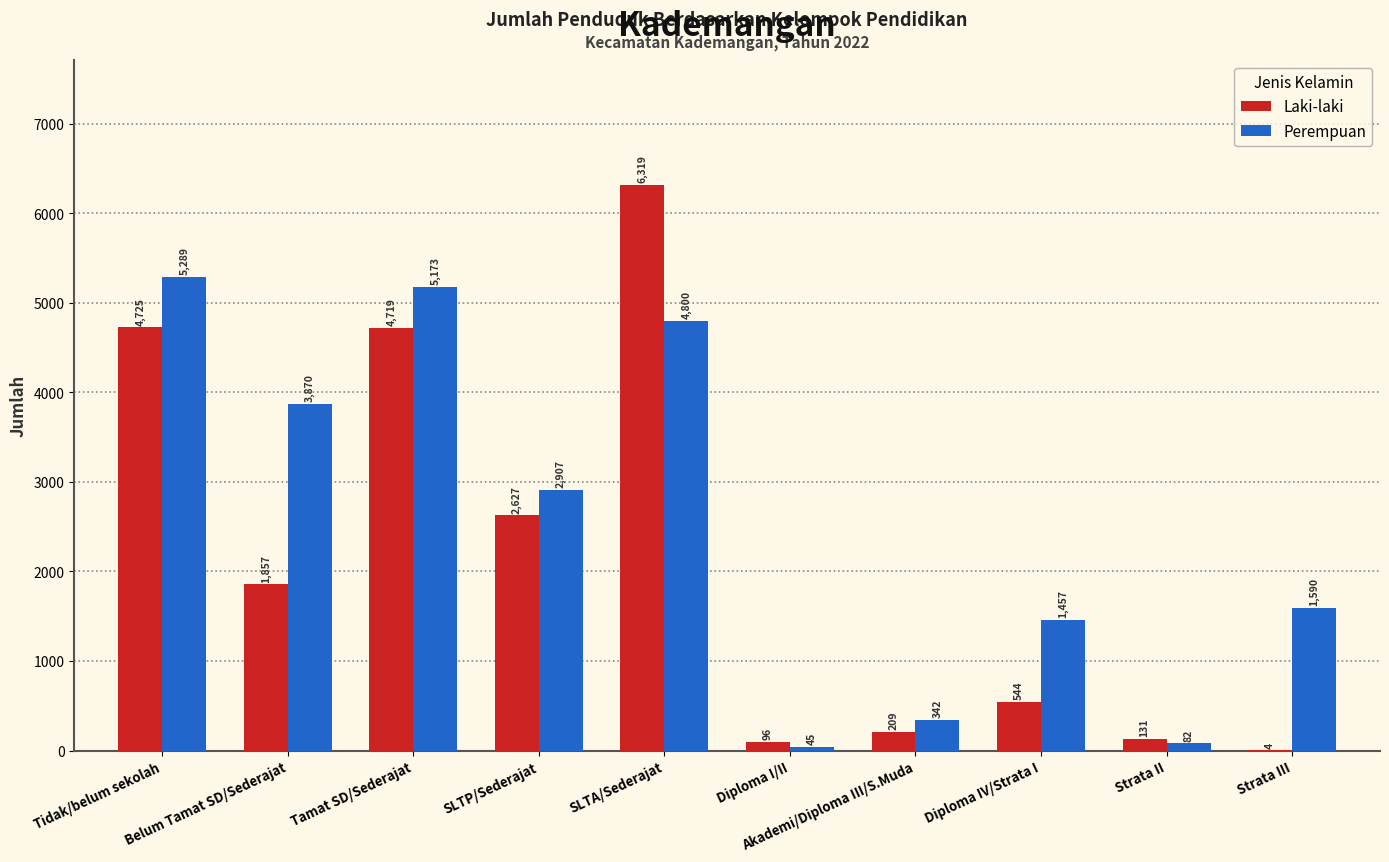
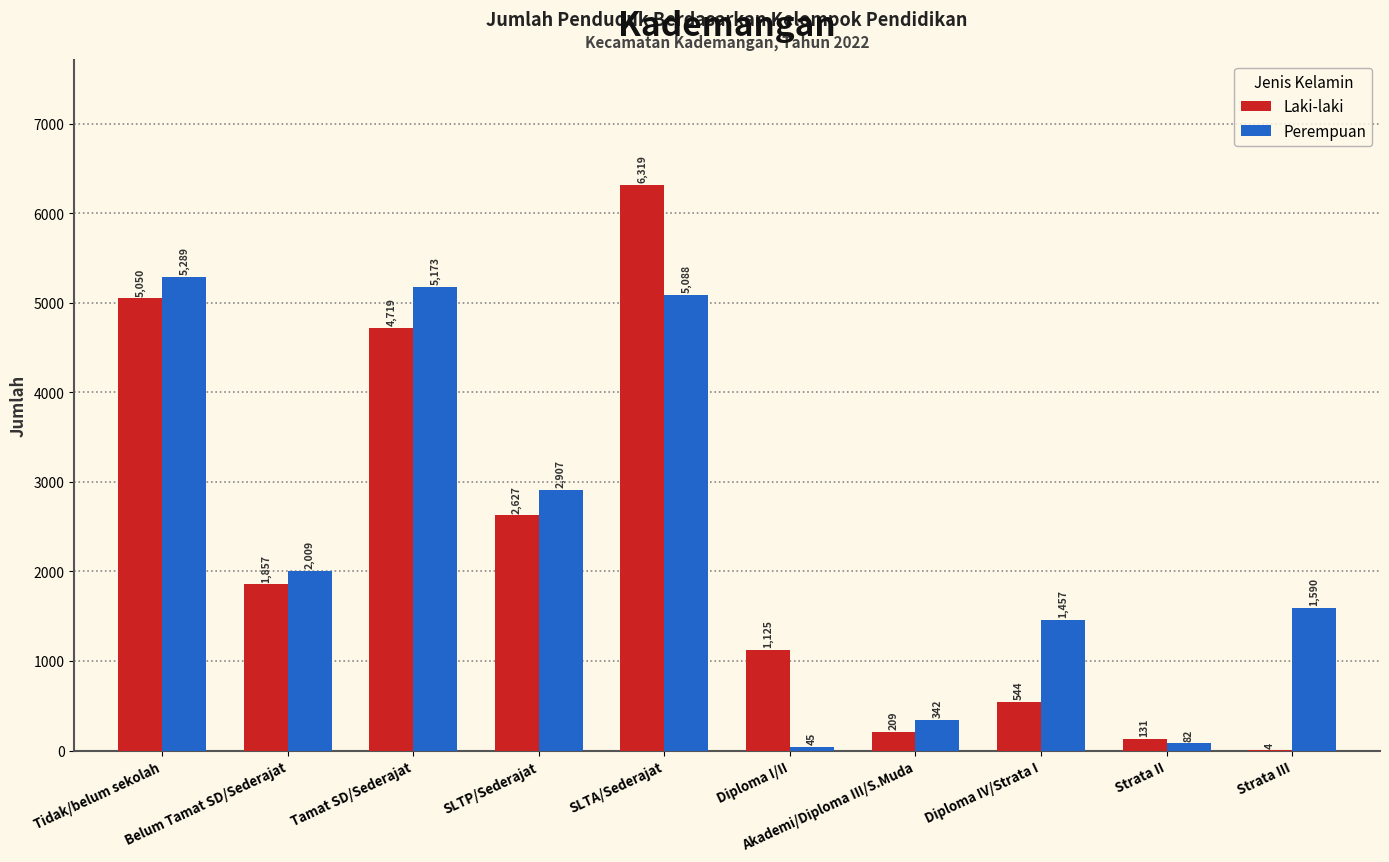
  {
    "Laki-laki": {
-     "Tidak/belum sekolah": "4,725",
+     "Tidak/belum sekolah": "5,050",
      "Belum Tamat SD/Sederajat": "1,857",
      "Tamat SD/Sederajat": "4,719",
      "SLTP/Sederajat": "2,627",
      "SLTA/Sederajat": "6,319",
-     "Diploma I/II": "96",
+     "Diploma I/II": "1,125",
      "Akademi/Diploma III/S.Muda": "209",
      "Diploma IV/Strata I": "544",
      "Strata II": "131",
      "Strata III": "4"
    },
    "Perempuan": {
      "Tidak/belum sekolah": "5,289",
-     "Belum Tamat SD/Sederajat": "3,870",
+     "Belum Tamat SD/Sederajat": "2,009",
      "Tamat SD/Sederajat": "5,173",
      "SLTP/Sederajat": "2,907",
-     "SLTA/Sederajat": "4,800",
+     "SLTA/Sederajat": "5,088",
      "Diploma I/II": "45",
      "Akademi/Diploma III/S.Muda": "342",
      "Diploma IV/Strata I": "1,457",
      "Strata II": "82",
      "Strata III": "1,590"
    }
  }
